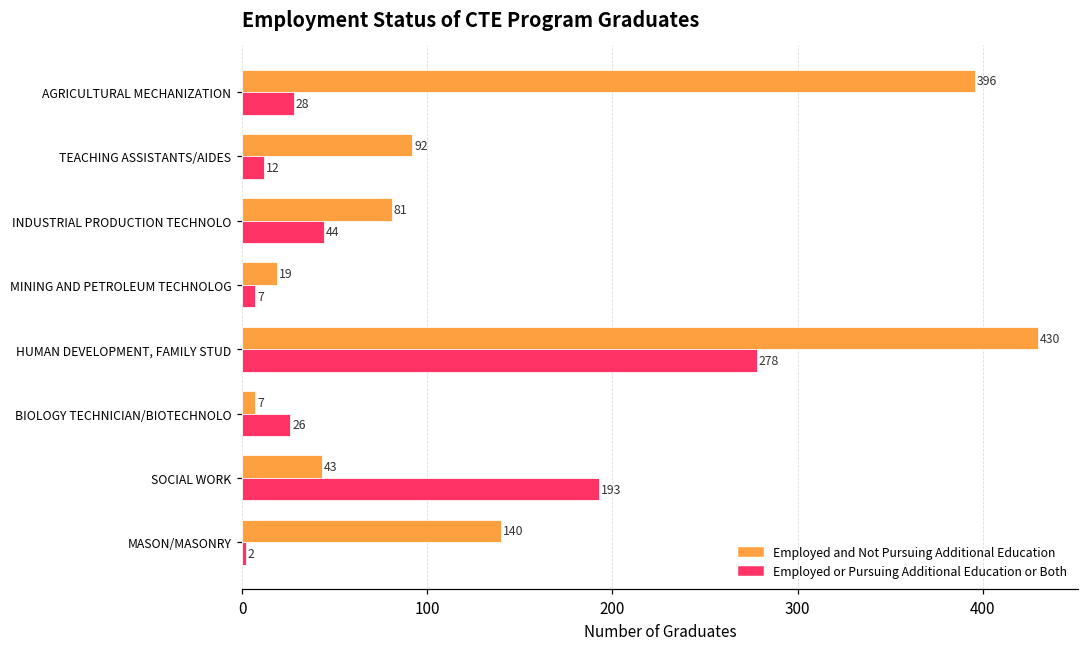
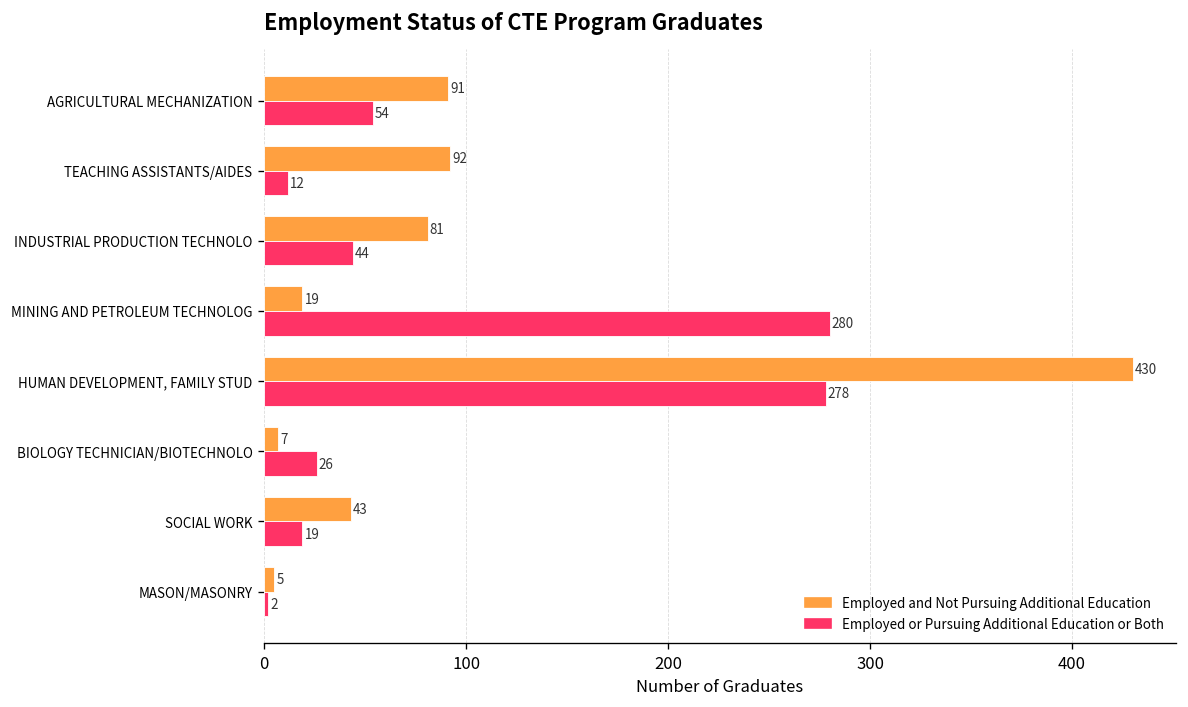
  {
    "Employed and Not Pursuing Additional Education": {
-     "AGRICULTURAL MECHANIZATION": 396,
+     "AGRICULTURAL MECHANIZATION": 91,
      "TEACHING ASSISTANTS/AIDES": 92,
      "INDUSTRIAL PRODUCTION TECHNOLO": 81,
      "MINING AND PETROLEUM TECHNOLOG": 19,
      "HUMAN DEVELOPMENT, FAMILY STUD": 430,
      "BIOLOGY TECHNICIAN/BIOTECHNOLO": 7,
      "SOCIAL WORK": 43,
-     "MASON/MASONRY": 140
+     "MASON/MASONRY": 5
    },
    "Employed or Pursuing Additional Education or Both": {
-     "AGRICULTURAL MECHANIZATION": 28,
+     "AGRICULTURAL MECHANIZATION": 54,
      "TEACHING ASSISTANTS/AIDES": 12,
      "INDUSTRIAL PRODUCTION TECHNOLO": 44,
-     "MINING AND PETROLEUM TECHNOLOG": 7,
+     "MINING AND PETROLEUM TECHNOLOG": 280,
      "HUMAN DEVELOPMENT, FAMILY STUD": 278,
      "BIOLOGY TECHNICIAN/BIOTECHNOLO": 26,
-     "SOCIAL WORK": 193,
+     "SOCIAL WORK": 19,
      "MASON/MASONRY": 2
    }
  }
